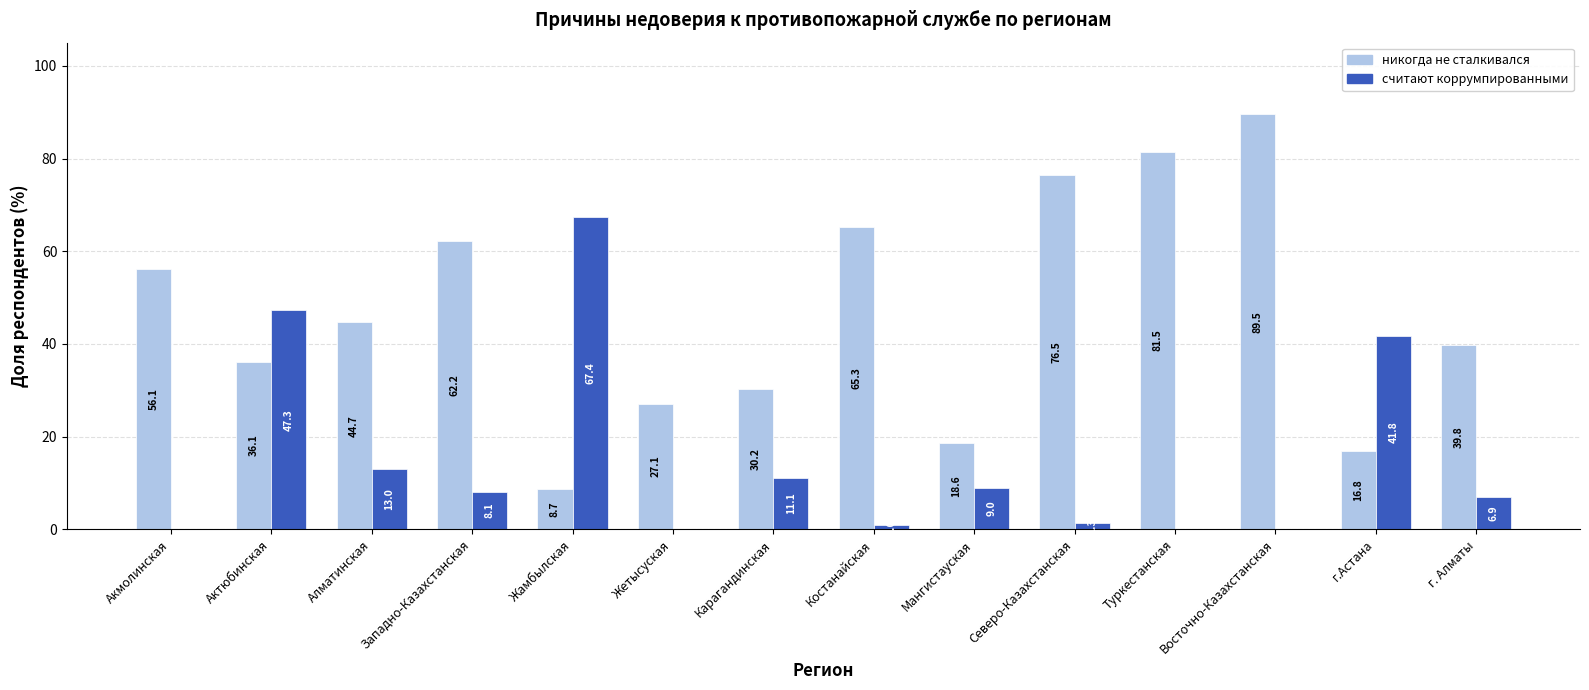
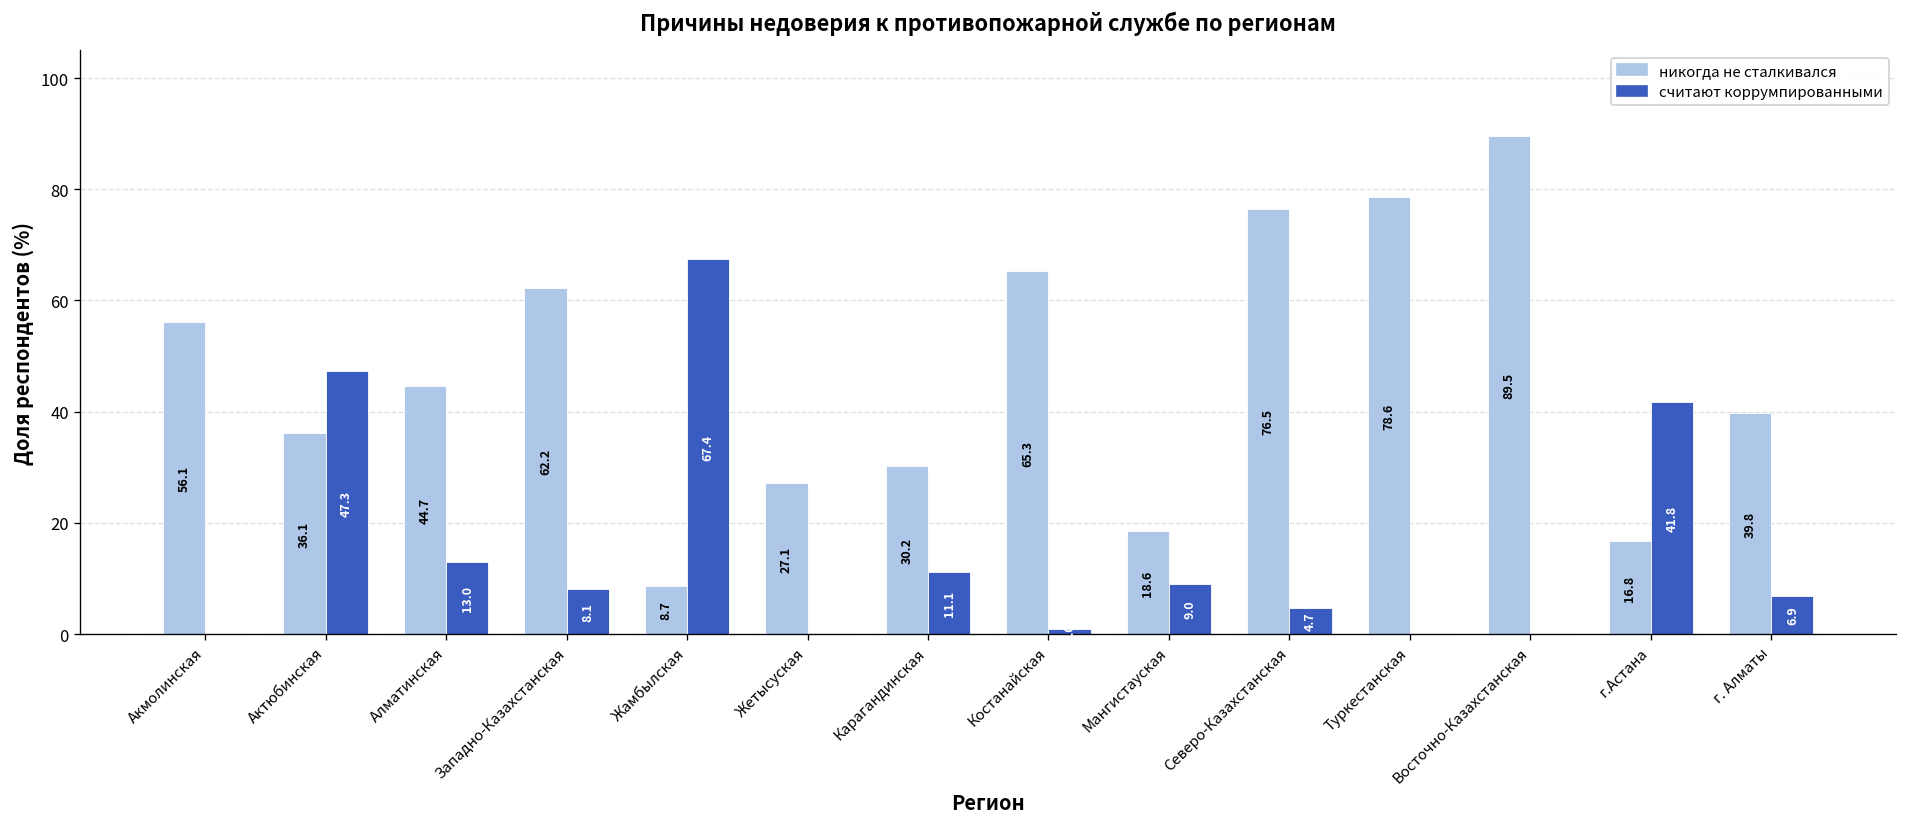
  {
    "никогда не сталкивался": {
      "Акмолинская": 56.1,
      "Актюбинская": 36.1,
      "Алматинская": 44.7,
      "Западно-Казахстанская": 62.2,
      "Жамбылская": 8.7,
      "Жетысуская": 27.1,
      "Карагандинская": 30.2,
      "Костанайская": 65.3,
      "Мангистауская": 18.6,
      "Северо-Казахстанская": 76.5,
-     "Туркестанская": 81.5,
+     "Туркестанская": 78.6,
      "Восточно-Казахстанская": 89.5,
      "г.Астана": 16.8,
      "г. Алматы": 39.8
    },
    "считают коррумпированными": {
      "Акмолинская": 0,
      "Жетысуская": 0,
      "Костанайская": 1,
-     "Северо-Казахстанская": 1,
+     "Северо-Казахстанская": 5,
      "Туркестанская": 0,
      "Восточно-Казахстанская": 0
    }
  }
